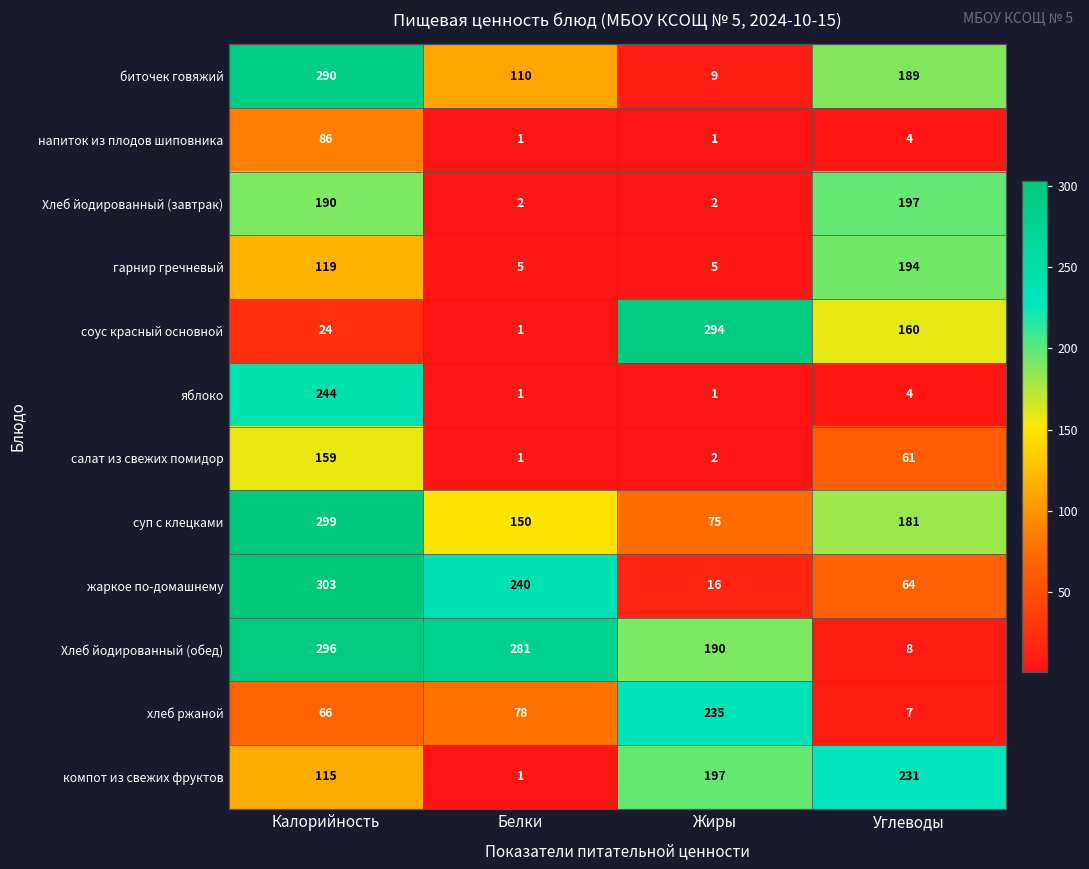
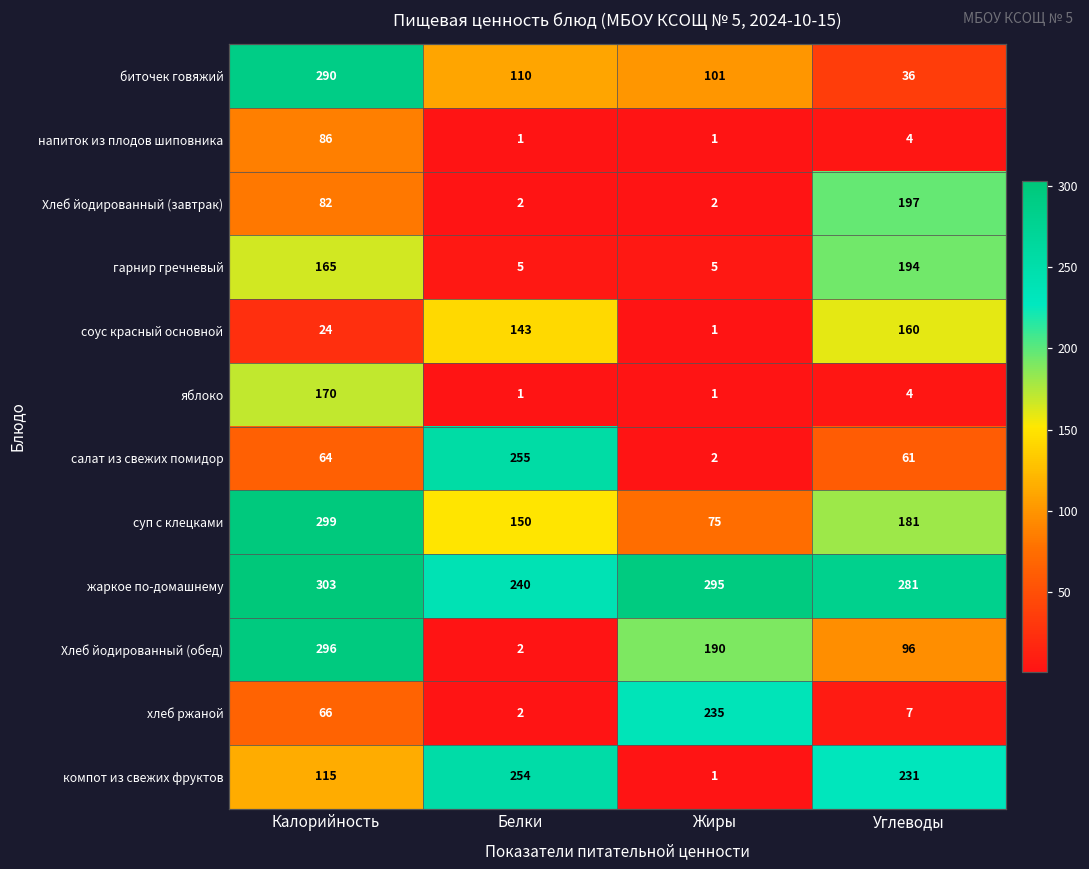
  {
    "биточек говяжий": {
      "Калорийность": 290,
      "Белки": 110,
-     "Жиры": 9,
-     "Углеводы": 189
+     "Жиры": 101,
+     "Углеводы": 36
    },
    "напиток из плодов шиповника": {
      "Калорийность": 86,
      "Белки": 1,
      "Жиры": 1,
      "Углеводы": 4
    },
    "Хлеб йодированный (завтрак)": {
-     "Калорийность": 190,
+     "Калорийность": 82,
      "Белки": 2,
      "Жиры": 2,
      "Углеводы": 197
    },
    "гарнир гречневый": {
-     "Калорийность": 119,
+     "Калорийность": 165,
      "Белки": 5,
      "Жиры": 5,
      "Углеводы": 194
    },
    "соус красный основной": {
      "Калорийность": 24,
-     "Белки": 1,
-     "Жиры": 294,
+     "Белки": 143,
+     "Жиры": 1,
      "Углеводы": 160
    },
    "яблоко": {
-     "Калорийность": 244,
+     "Калорийность": 170,
      "Белки": 1,
      "Жиры": 1,
      "Углеводы": 4
    },
    "салат из свежих помидор": {
-     "Калорийность": 159,
-     "Белки": 1,
+     "Калорийность": 64,
+     "Белки": 255,
      "Жиры": 2,
      "Углеводы": 61
    },
    "суп с клецками": {
      "Калорийность": 299,
      "Белки": 150,
      "Жиры": 75,
      "Углеводы": 181
    },
    "жаркое по-домашнему": {
      "Калорийность": 303,
      "Белки": 240,
-     "Жиры": 16,
-     "Углеводы": 64
+     "Жиры": 295,
+     "Углеводы": 281
    },
    "Хлеб йодированный (обед)": {
      "Калорийность": 296,
-     "Белки": 281,
+     "Белки": 2,
      "Жиры": 190,
-     "Углеводы": 8
+     "Углеводы": 96
    },
    "хлеб ржаной": {
      "Калорийность": 66,
-     "Белки": 78,
+     "Белки": 2,
      "Жиры": 235,
      "Углеводы": 7
    },
    "компот из свежих фруктов": {
      "Калорийность": 115,
-     "Белки": 1,
-     "Жиры": 197,
+     "Белки": 254,
+     "Жиры": 1,
      "Углеводы": 231
    }
  }
